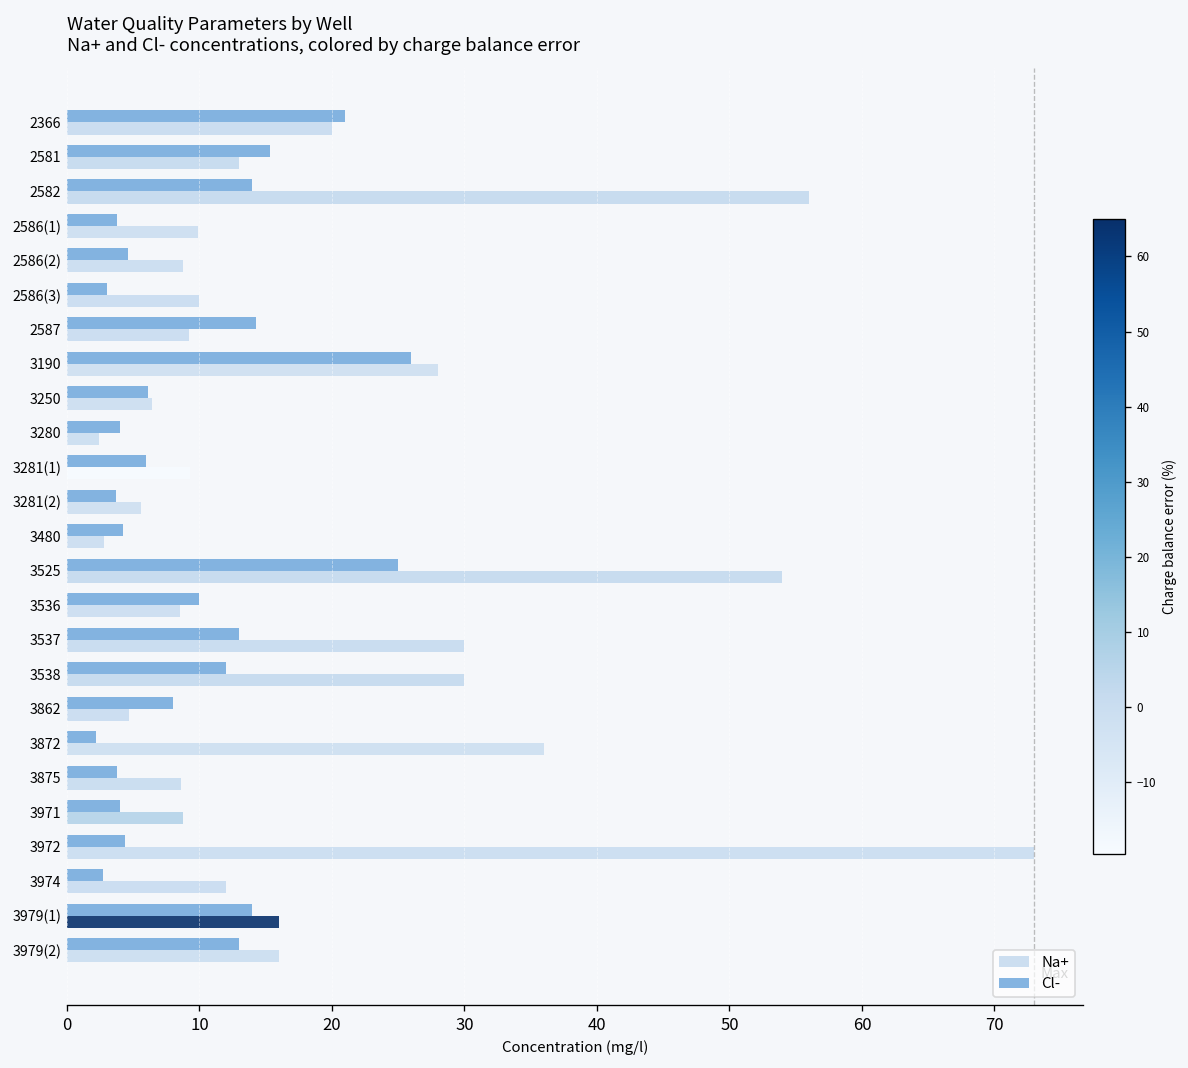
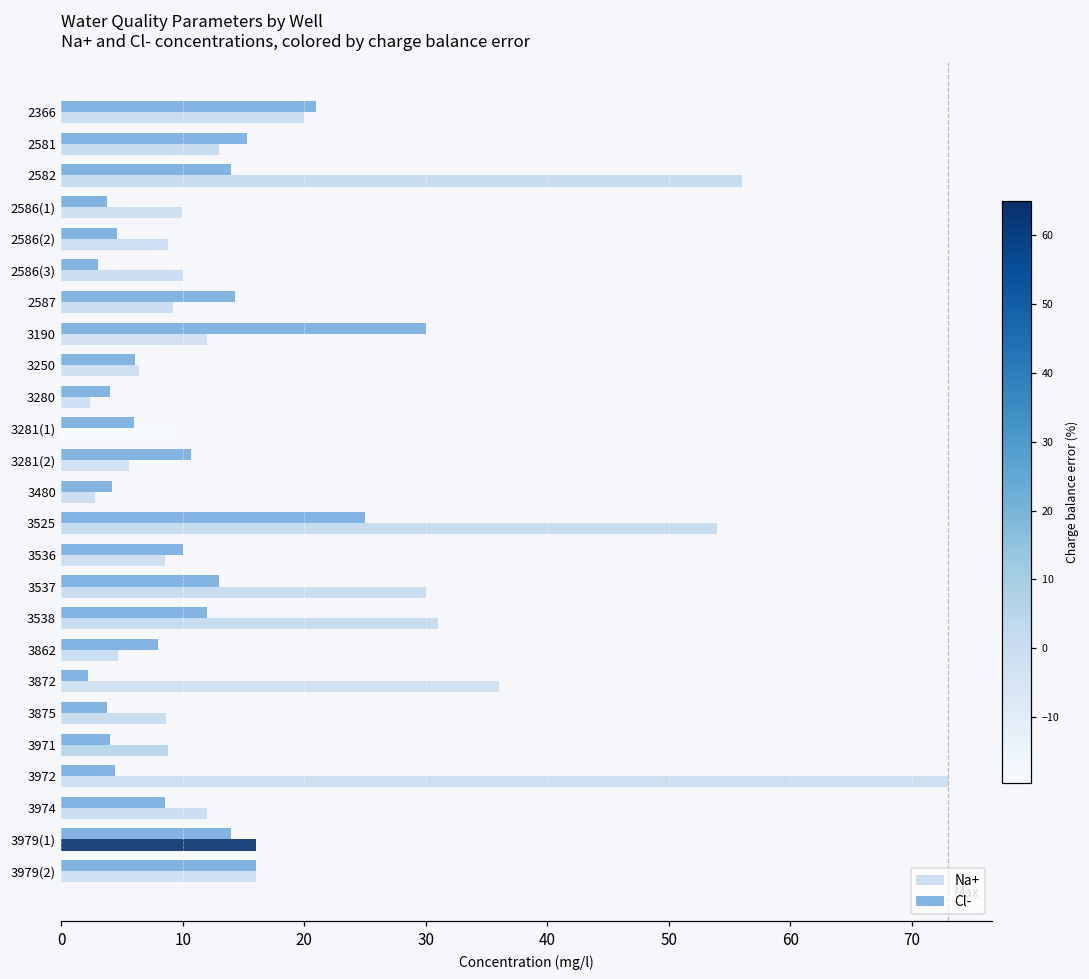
  {
    "Na+": {
      "2366": 20,
      "2581": 13,
      "2582": 56,
      "2586(1)": 10,
      "2586(2)": 9,
      "2586(3)": 10,
      "2587": 9,
-     "3190": 28,
+     "3190": 12,
      "3250": 6.4,
      "3280": 2.4,
      "3281(1)": 9.3,
      "3281(2)": 5.6,
      "3480": 3,
      "3525": 54,
      "3536": 8.5,
      "3537": 30,
-     "3538": 30,
+     "3538": 31,
      "3862": 4.7,
      "3872": 36,
      "3875": 8.6,
      "3971": 9,
      "3972": 73,
      "3974": 12,
      "3979(1)": 16,
      "3979(2)": 16
    },
    "Cl-": {
      "2366": 21.0,
      "2581": 15.3,
      "2582": 14.0,
      "2586(1)": 3.8,
      "2586(2)": 4.6,
      "2586(3)": 3.0,
      "2587": 14.3,
-     "3190": 26,
+     "3190": 30,
      "3250": 6.1,
      "3280": 4.0,
      "3281(1)": 6.0,
-     "3281(2)": 3.7,
+     "3281(2)": 10.7,
      "3480": 4.2,
      "3525": 25.0,
      "3536": 10.0,
      "3537": 13.0,
      "3538": 12.0,
      "3862": 8.0,
      "3872": 2.2,
      "3875": 3.8,
      "3971": 4.0,
      "3972": 4.4,
-     "3974": 2.7,
+     "3974": 8.5,
      "3979(1)": 14.0,
-     "3979(2)": 13
+     "3979(2)": 16
    }
  }
